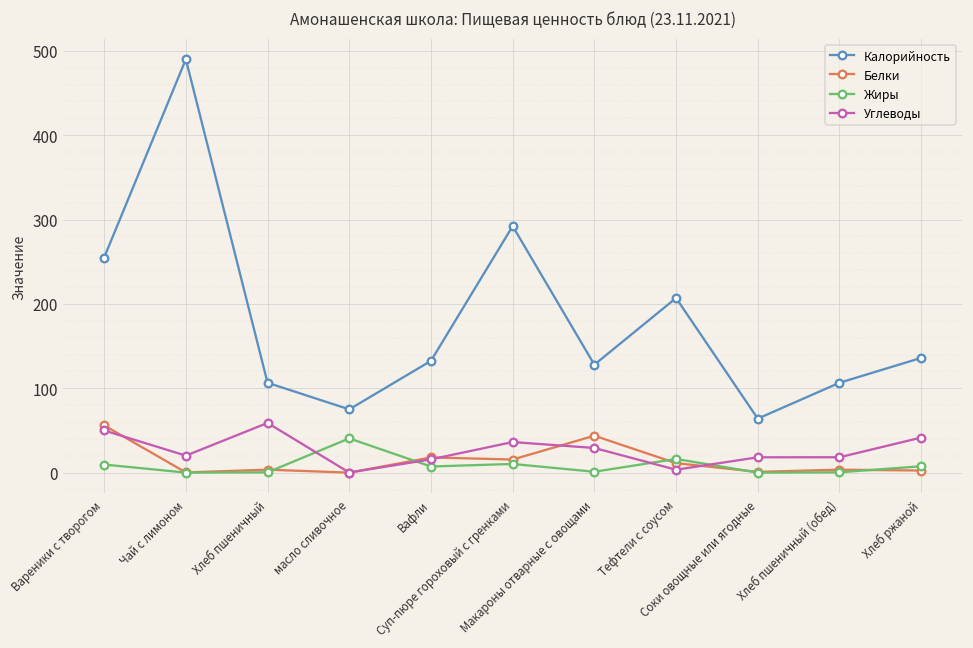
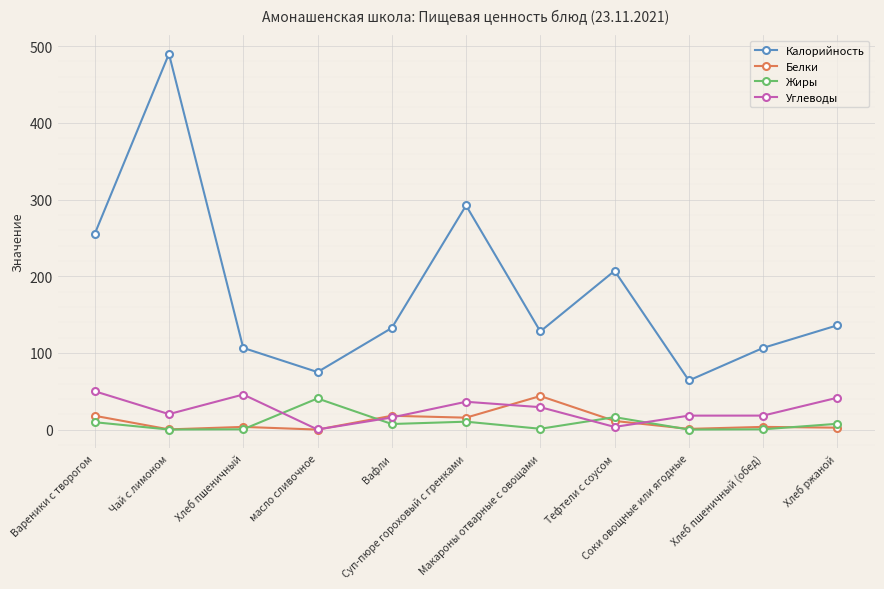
  {
    "Калорийность": {
      "Вареники с творогом": 260,
      "Чай с лимоном": 490,
      "Хлеб пшеничный": 110,
      "масло сливочное": 80,
      "Вафли": 130,
      "Суп-пюре гороховый с гренками": 290,
      "Макароны отварные с овощами": 130,
      "Тефтели с соусом": 210,
      "Соки овощные или ягодные": 60,
      "Хлеб пшеничный (обед)": 110,
      "Хлеб ржаной": 140
    },
    "Белки": {
-     "Вареники с творогом": 60,
+     "Вареники с творогом": 20,
      "Суп-пюре гороховый с гренками": 20,
      "Макароны отварные с овощами": 40,
      "Тефтели с соусом": 10,
      "Хлеб ржаной": 0
    },
    "Жиры": {
      "Вареники с творогом": 10,
      "масло сливочное": 40,
      "Вафли": 10,
      "Суп-пюре гороховый с гренками": 10,
      "Макароны отварные с овощами": 0,
      "Тефтели с соусом": 20,
      "Хлеб ржаной": 10
    },
    "Углеводы": {
      "Вареники с творогом": 50,
      "Чай с лимоном": 20,
-     "Хлеб пшеничный": 60,
+     "Хлеб пшеничный": 50,
      "Суп-пюре гороховый с гренками": 40,
      "Макароны отварные с овощами": 30,
      "Тефтели с соусом": 0,
      "Соки овощные или ягодные": 20,
      "Хлеб пшеничный (обед)": 20,
      "Хлеб ржаной": 40
    }
  }
